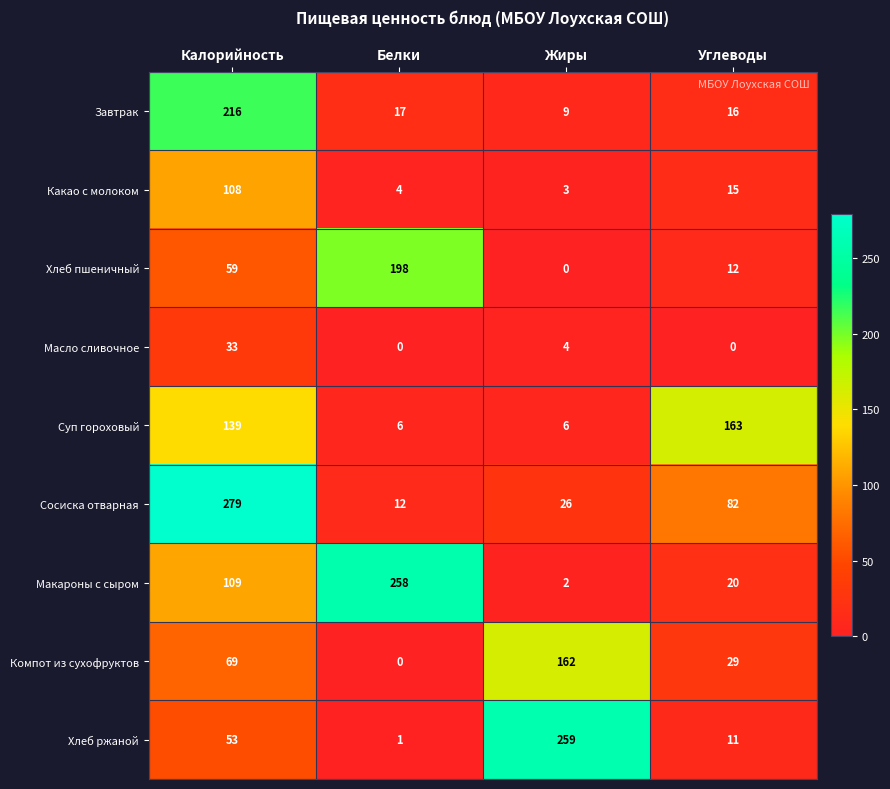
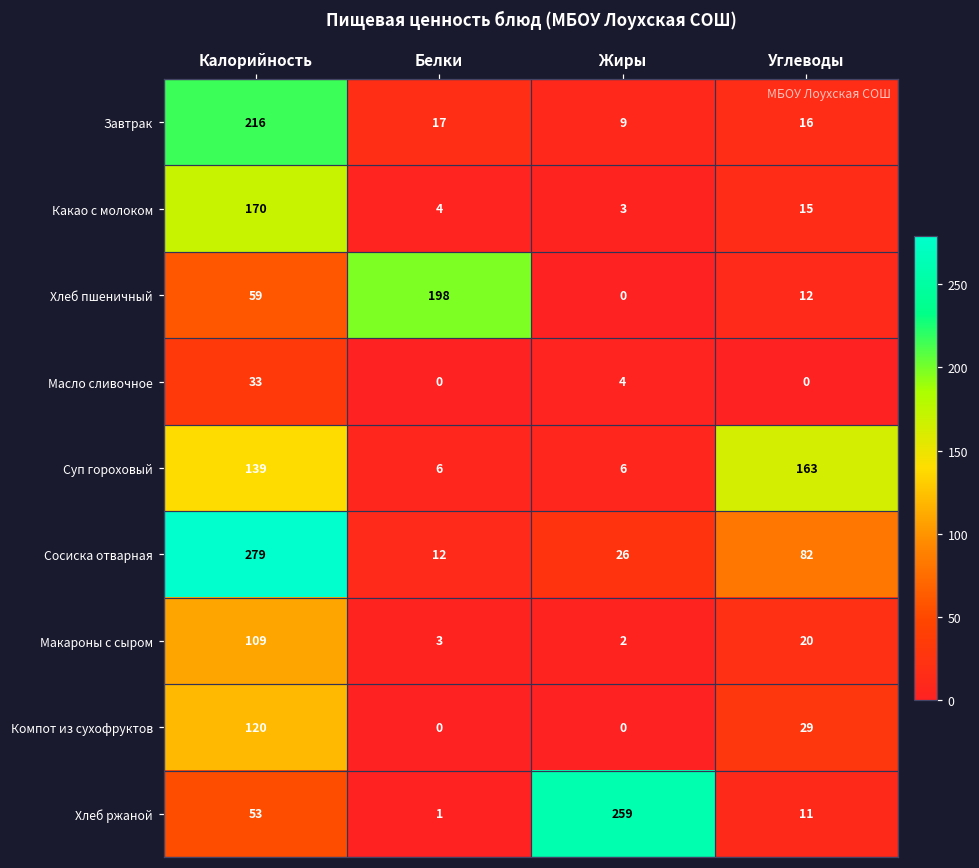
  {
    "Завтрак": {
      "Калорийность": 216,
      "Белки": 17,
      "Жиры": 9
    },
    "Какао с молоком": {
-     "Калорийность": 108,
+     "Калорийность": 170,
      "Белки": 4,
      "Жиры": 3,
      "Углеводы": 15
    },
    "Хлеб пшеничный": {
      "Калорийность": 59,
      "Белки": 198,
      "Жиры": 0,
      "Углеводы": 12
    },
    "Масло сливочное": {
      "Калорийность": 33,
      "Белки": 0,
      "Жиры": 4,
      "Углеводы": 0
    },
    "Суп гороховый": {
      "Калорийность": 139,
      "Белки": 6,
      "Жиры": 6,
      "Углеводы": 163
    },
    "Сосиска отварная": {
      "Калорийность": 279,
      "Белки": 12,
      "Жиры": 26,
      "Углеводы": 82
    },
    "Макароны с сыром": {
      "Калорийность": 109,
-     "Белки": 258,
+     "Белки": 3,
      "Жиры": 2,
      "Углеводы": 20
    },
    "Компот из сухофруктов": {
-     "Калорийность": 69,
+     "Калорийность": 120,
      "Белки": 0,
-     "Жиры": 162,
+     "Жиры": 0,
      "Углеводы": 29
    },
    "Хлеб ржаной": {
      "Калорийность": 53,
      "Белки": 1,
      "Жиры": 259,
      "Углеводы": 11
    }
  }
